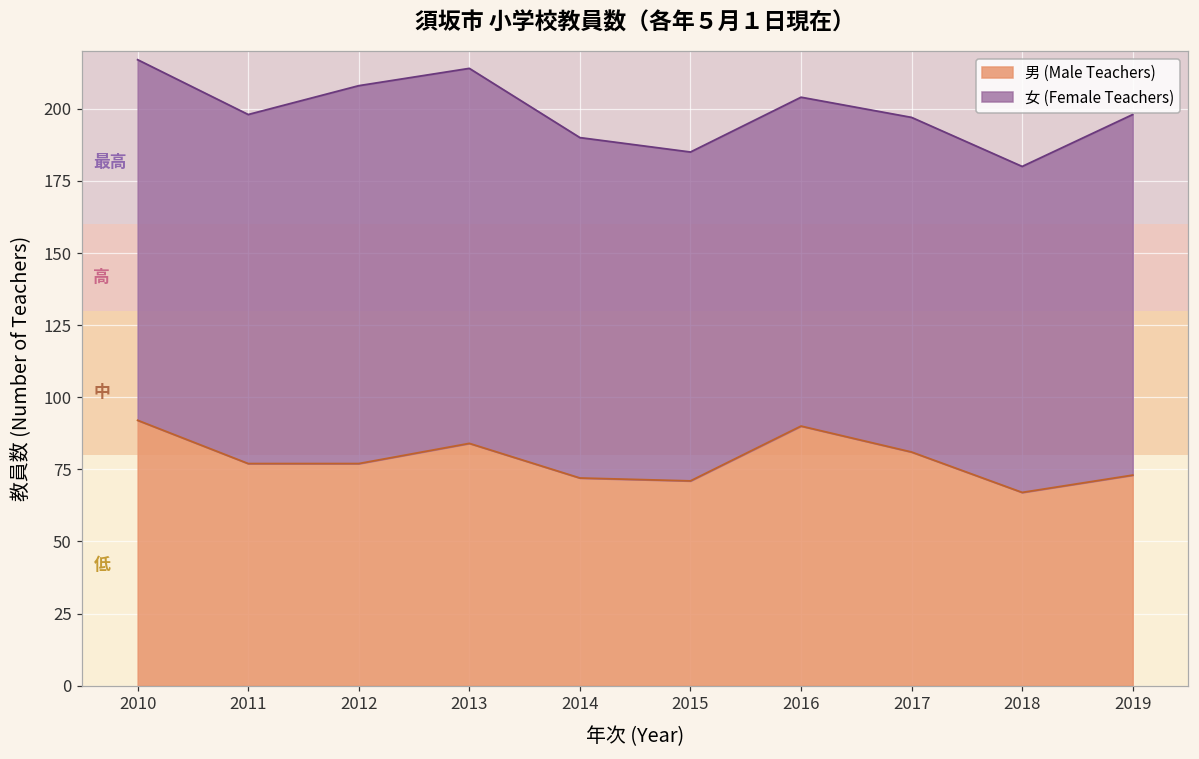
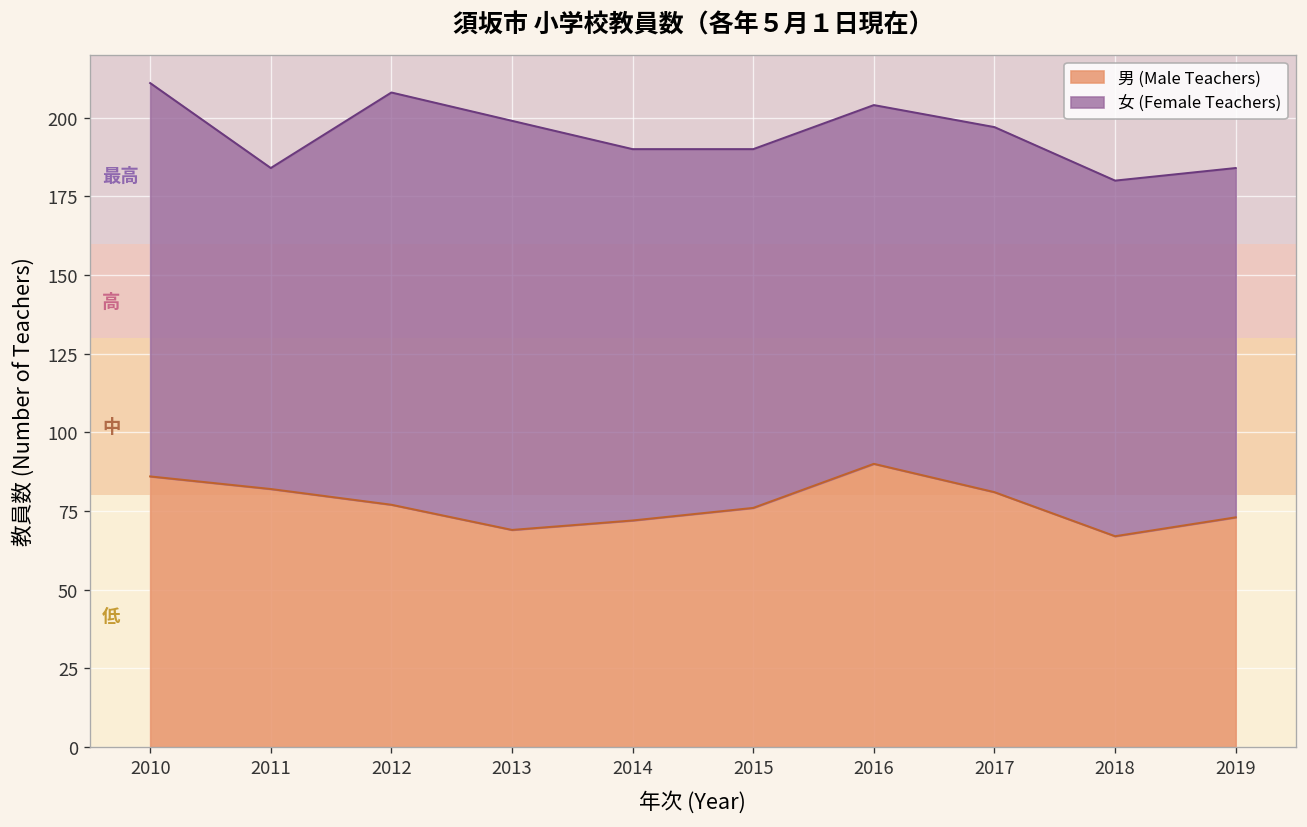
  {
    "男 (Male Teachers)": {
-     "2010": 92,
-     "2011": 77,
+     "2010": 86,
+     "2011": 82,
      "2012": 77,
-     "2013": 84,
+     "2013": 69,
      "2014": 72,
-     "2015": 71,
+     "2015": 76,
      "2016": 90,
      "2017": 81,
      "2018": 67,
      "2019": 73
    },
    "女 (Female Teachers)": {
      "2010": 125,
-     "2011": 121,
+     "2011": 102,
      "2012": 131,
      "2013": 130,
      "2014": 118,
      "2015": 114,
      "2016": 114,
      "2017": 116,
      "2018": 113,
-     "2019": 125
+     "2019": 111
    }
  }
